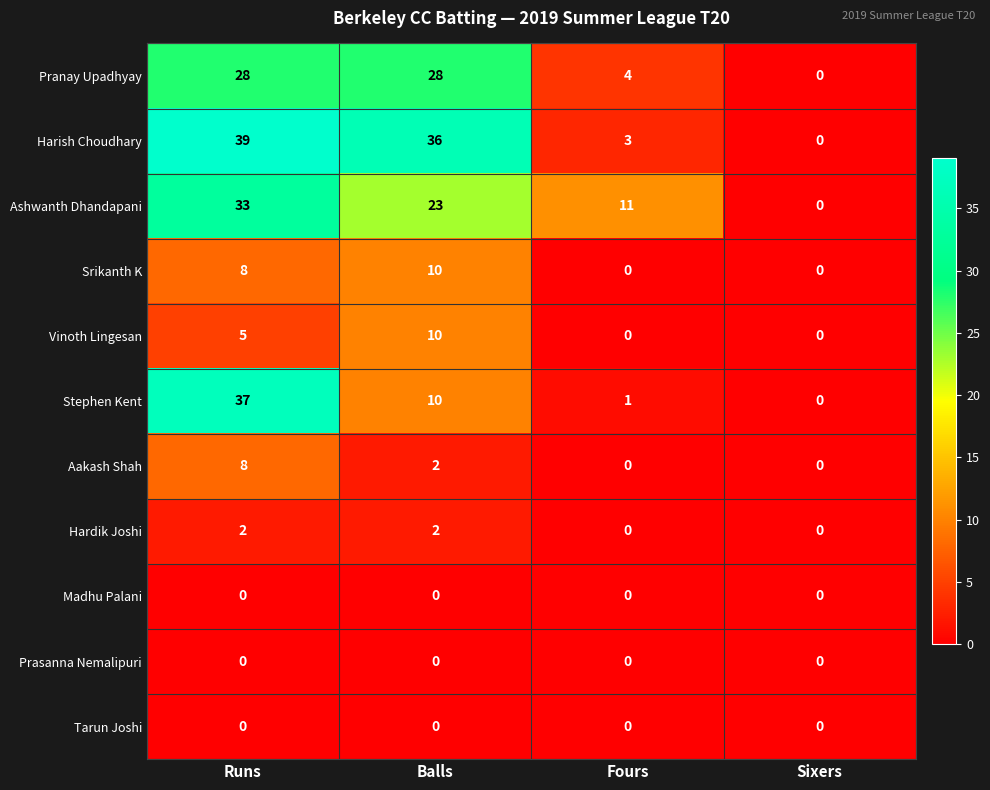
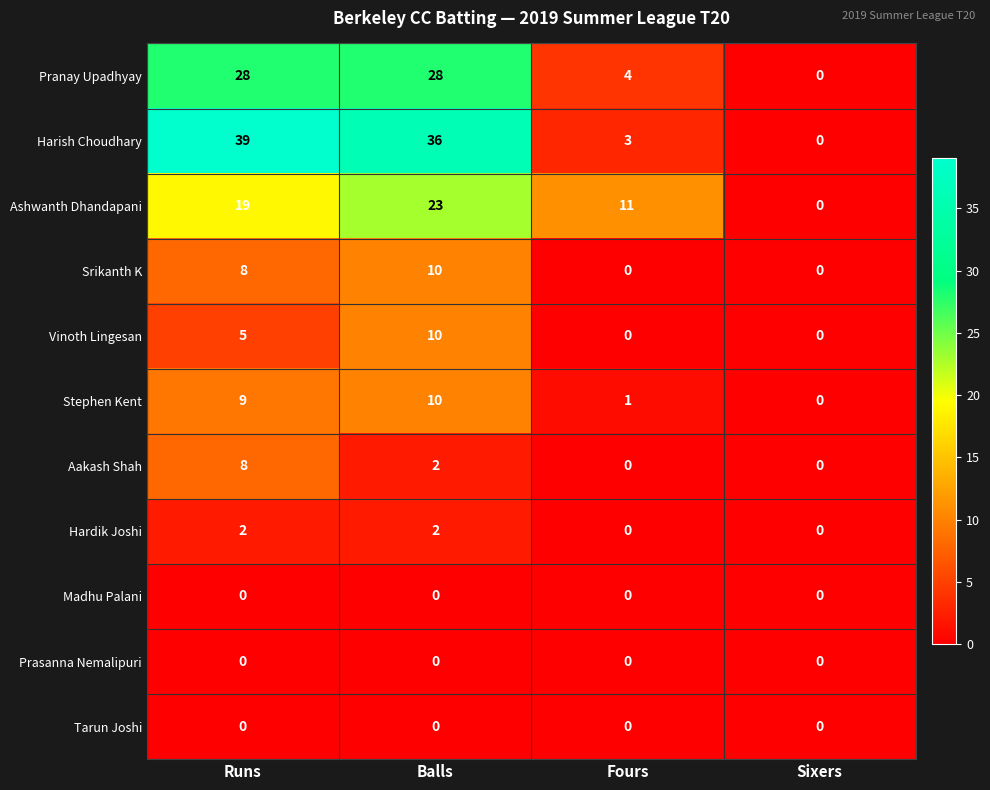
  {
    "Pranay Upadhyay": {
      "Runs": 28,
      "Balls": 28,
      "Fours": 4,
      "Sixers": 0
    },
    "Harish Choudhary": {
      "Runs": 39,
      "Balls": 36,
      "Fours": 3,
      "Sixers": 0
    },
    "Ashwanth Dhandapani": {
-     "Runs": 33,
+     "Runs": 19,
      "Balls": 23,
      "Fours": 11,
      "Sixers": 0
    },
    "Srikanth K": {
      "Runs": 8,
      "Balls": 10,
      "Fours": 0,
      "Sixers": 0
    },
    "Vinoth Lingesan": {
      "Runs": 5,
      "Balls": 10,
      "Fours": 0,
      "Sixers": 0
    },
    "Stephen Kent": {
-     "Runs": 37,
+     "Runs": 9,
      "Balls": 10,
      "Fours": 1,
      "Sixers": 0
    },
    "Aakash Shah": {
      "Runs": 8,
      "Balls": 2,
      "Fours": 0,
      "Sixers": 0
    },
    "Hardik Joshi": {
      "Runs": 2,
      "Balls": 2,
      "Fours": 0,
      "Sixers": 0
    },
    "Madhu Palani": {
      "Runs": 0,
      "Balls": 0,
      "Fours": 0,
      "Sixers": 0
    },
    "Prasanna Nemalipuri": {
      "Runs": 0,
      "Balls": 0,
      "Fours": 0,
      "Sixers": 0
    },
    "Tarun Joshi": {
      "Runs": 0,
      "Balls": 0,
      "Fours": 0,
      "Sixers": 0
    }
  }
